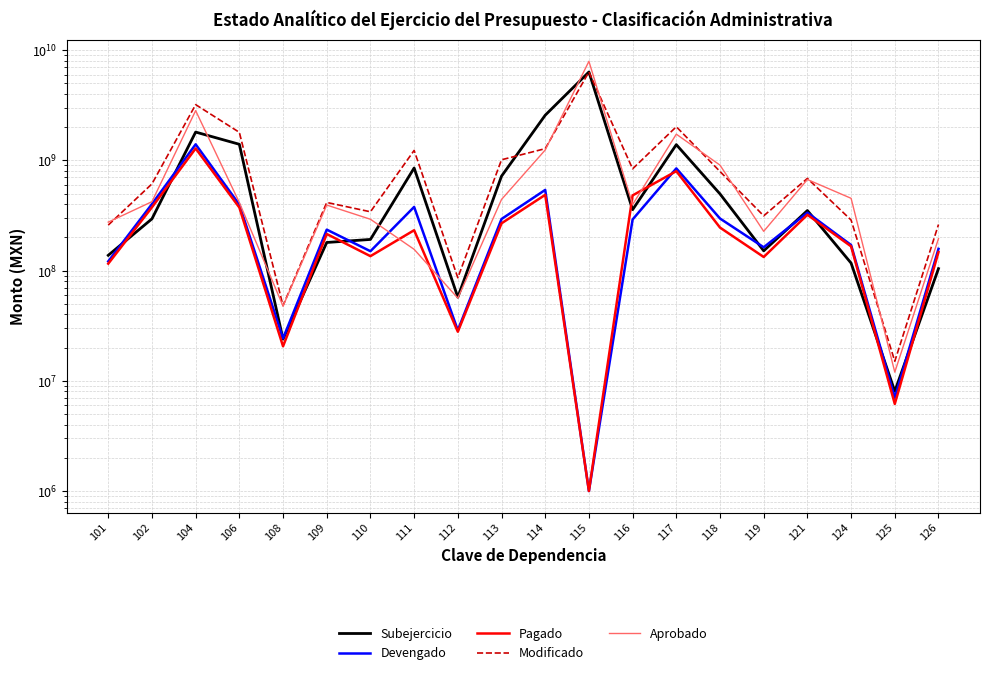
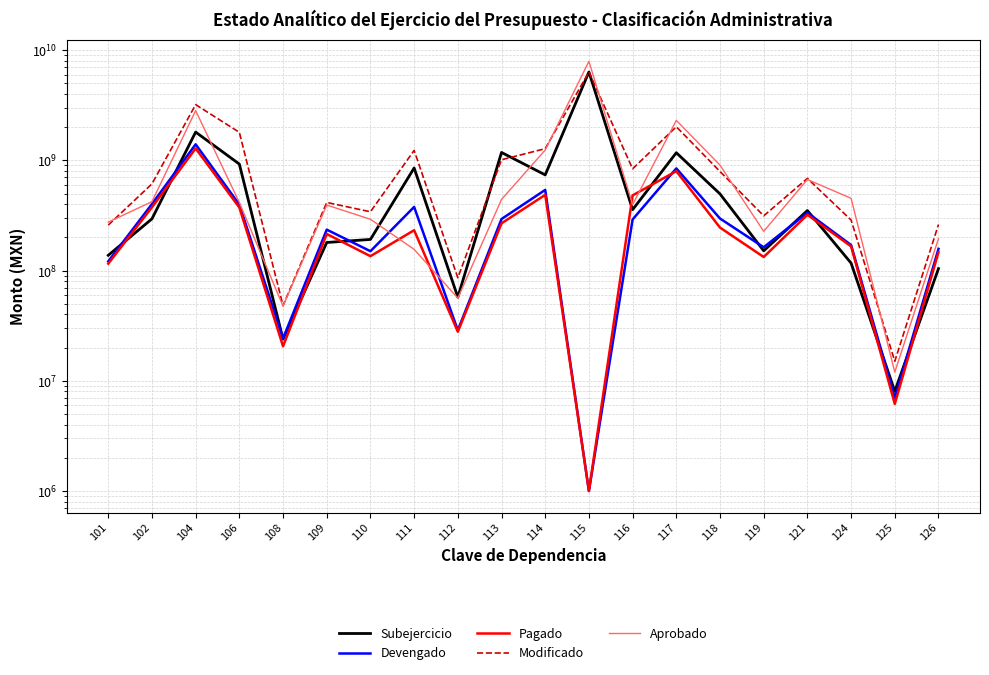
  {
    "Subejercicio": {
      "101": 140000000,
      "102": 290000000,
      "104": 1800000000,
-     "106": 1400000000,
+     "106": 900000000,
      "109": 180000000,
      "110": 190000000,
      "111": 900000000,
-     "113": 700000000,
-     "114": 2600000000,
+     "113": 1200000000,
+     "114": 700000000,
      "116": 360000000,
-     "117": 1400000000,
+     "117": 1200000000,
      "118": 500000000,
      "119": 150000000,
      "124": 120000000,
      "125": 8000000,
      "126": 100000000
    },
    "Devengado": {
      "104": 1400000000,
      "109": 240000000,
      "110": 150000000,
      "111": 380000000,
      "113": 290000000,
      "114": 500000000,
      "116": 290000000,
      "117": 800000000,
      "118": 300000000,
      "119": 160000000,
      "125": 7000000,
      "126": 160000000
    },
    "Aprobado": {
      "101": 280000000,
      "104": 2800000000,
      "109": 390000000,
      "110": 290000000,
      "111": 160000000,
      "113": 440000000,
      "115": 8000000000,
      "116": 400000000,
-     "117": 1700000000,
+     "117": 2300000000,
      "118": 900000000,
      "119": 230000000,
      "124": 450000000,
      "125": 12000000,
      "126": 200000000
    }
  }
